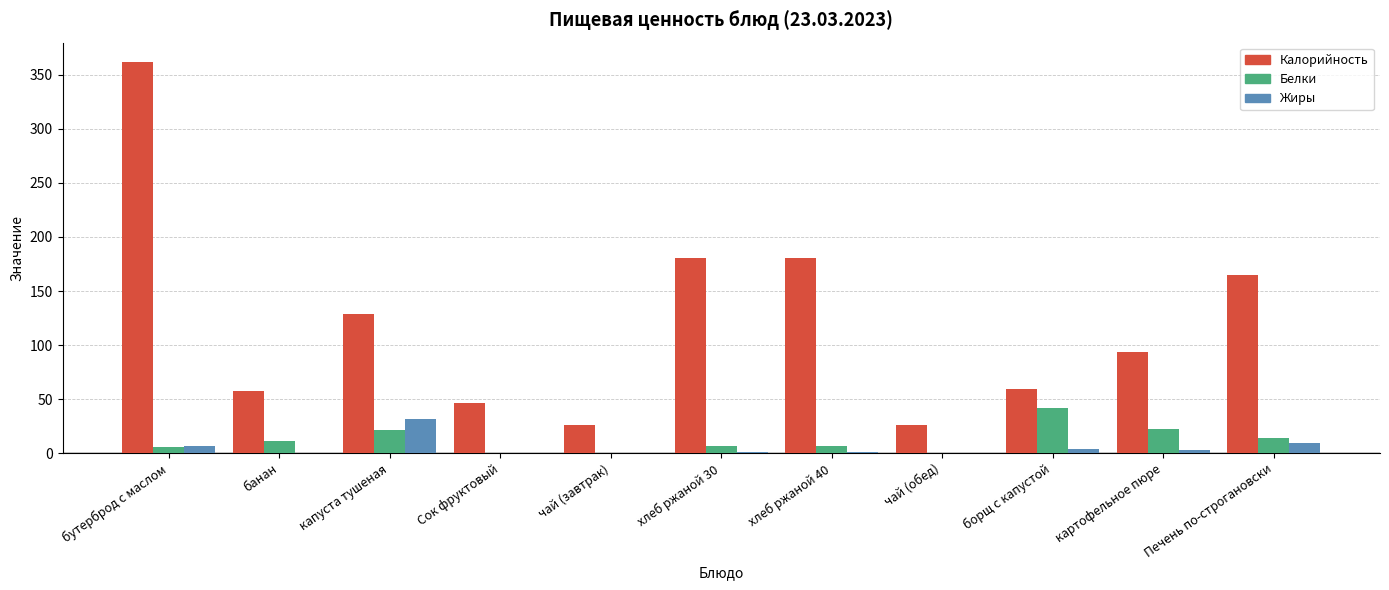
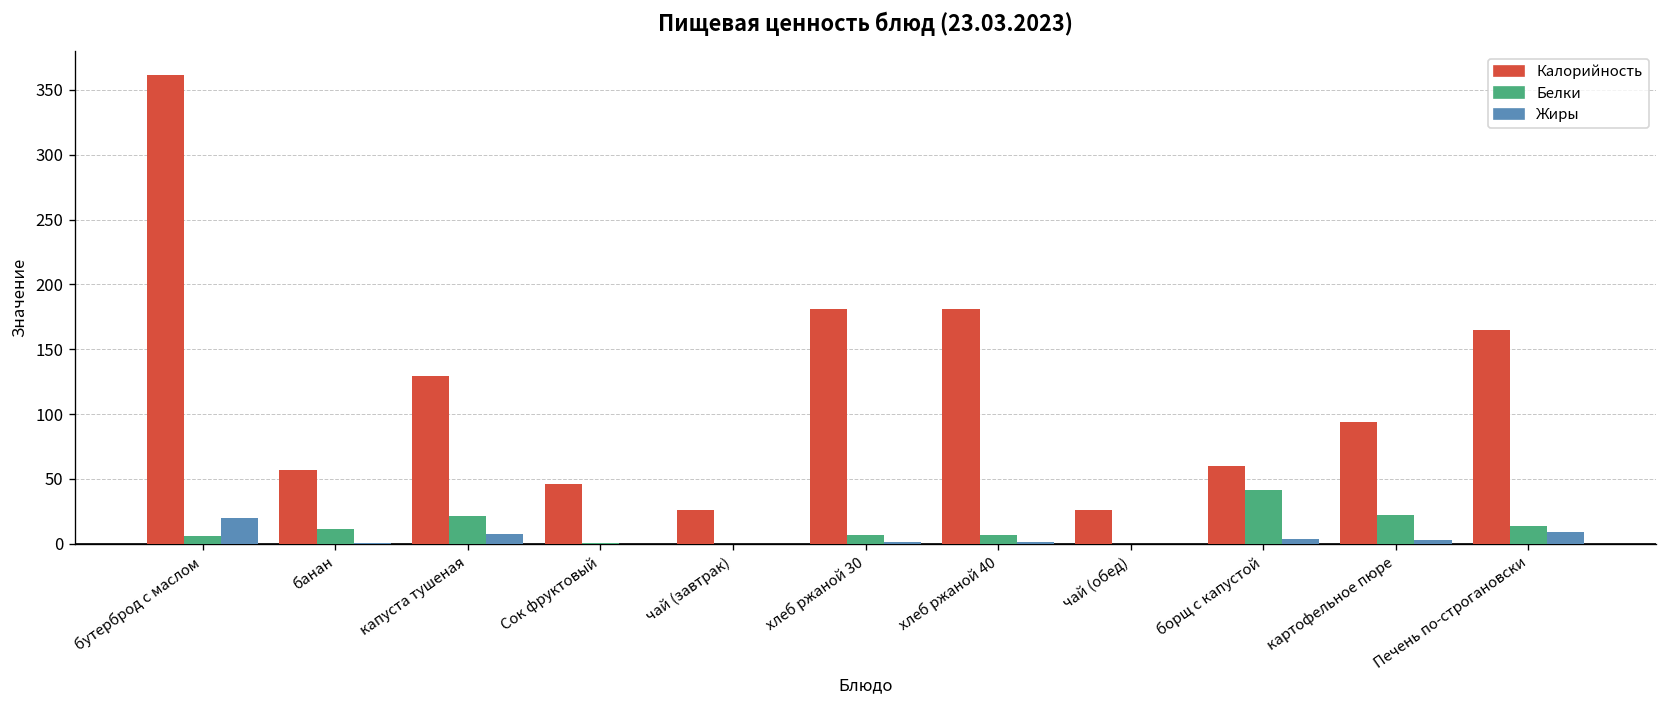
  {
    "Калорийность": {
      "бутерброд с маслом": 362,
      "банан": 57,
      "капуста тушеная": 129,
      "Сок фруктовый": 46,
      "чай (завтрак)": 26,
      "хлеб ржаной 30": 181,
      "хлеб ржаной 40": 181,
      "чай (обед)": 26,
      "борщ с капустой": 60,
      "картофельное пюре": 94,
      "Печень по-строгановски": 165
    },
    "Белки": {
      "бутерброд с маслом": 6,
      "банан": 11,
      "капуста тушеная": 21,
      "чай (завтрак)": 0,
      "хлеб ржаной 30": 7,
      "хлеб ржаной 40": 7,
      "чай (обед)": 0,
      "борщ с капустой": 42,
      "картофельное пюре": 22,
      "Печень по-строгановски": 14
    },
    "Жиры": {
-     "бутерброд с маслом": 6,
-     "капуста тушеная": 32,
+     "бутерброд с маслом": 20,
+     "капуста тушеная": 8,
      "чай (завтрак)": 0,
      "чай (обед)": 0,
      "борщ с капустой": 4,
      "картофельное пюре": 3,
      "Печень по-строгановски": 9
    }
  }
